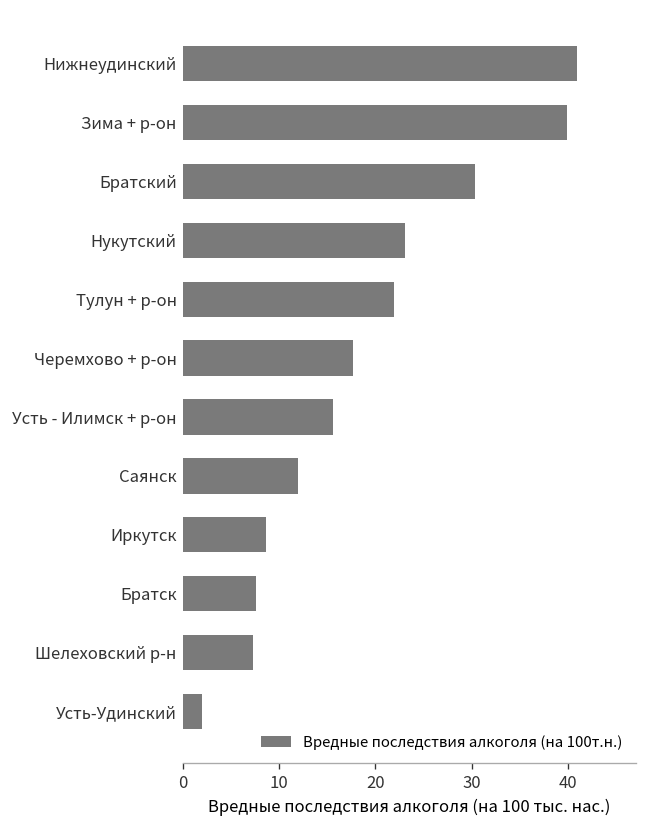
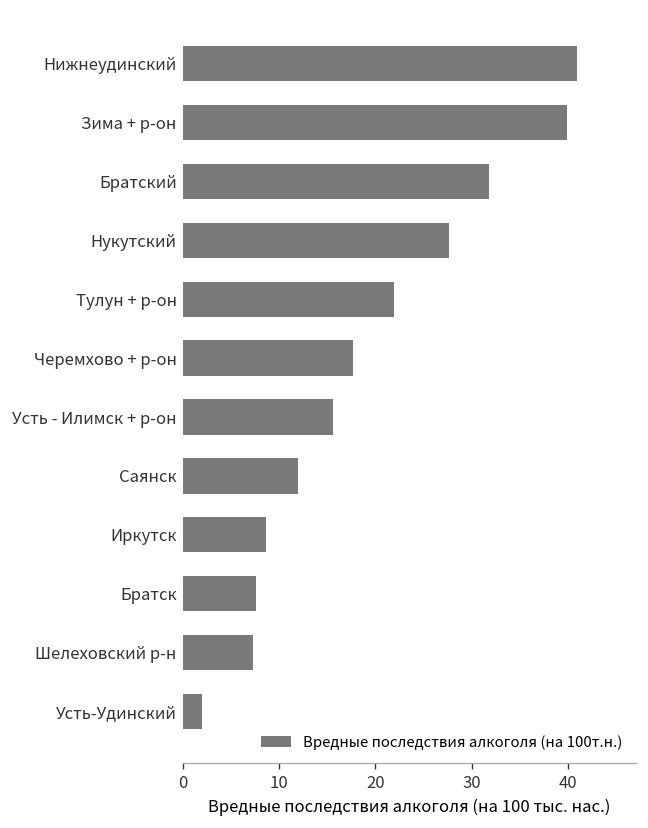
  {
    "Нижнеудинский": 41,
    "Зима + р-он": 40,
-   "Братский": 30,
-   "Нукутский": 23,
+   "Братский": 32,
+   "Нукутский": 28,
    "Тулун + р-он": 22,
    "Черемхово + р-он": 18,
    "Усть - Илимск + р-он": 16,
    "Саянск": 12,
    "Иркутск": 9,
    "Братск": 8,
    "Шелеховский р-н": 7,
    "Усть-Удинский": 2
  }
